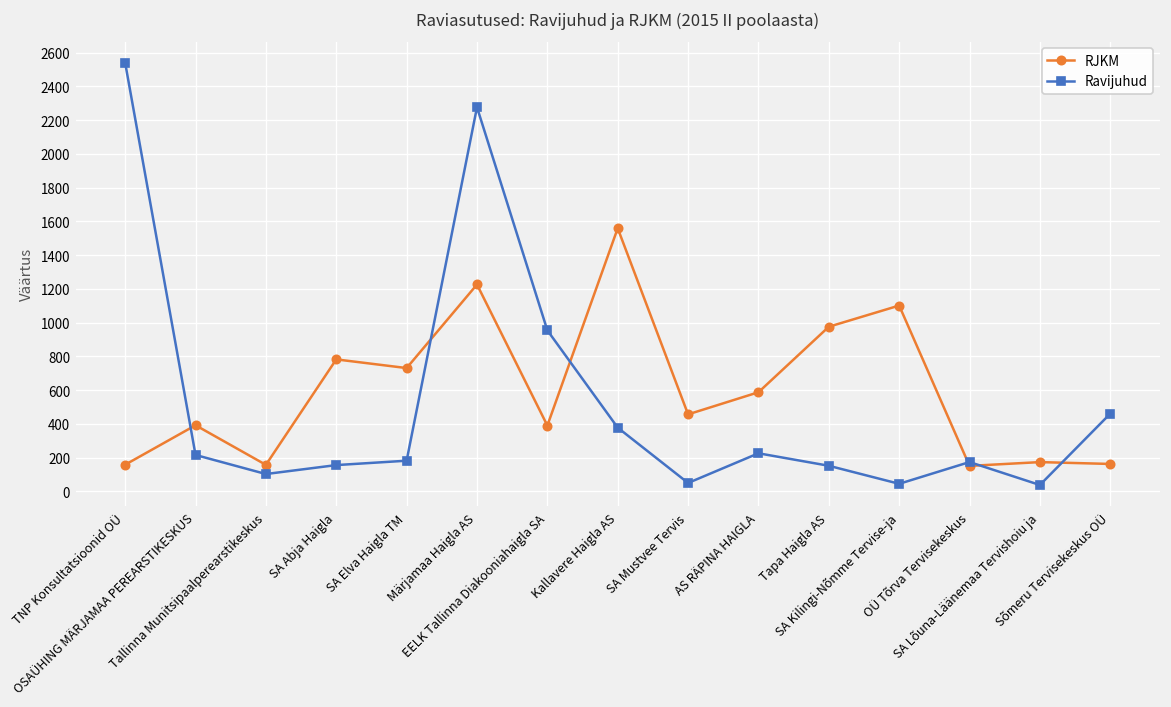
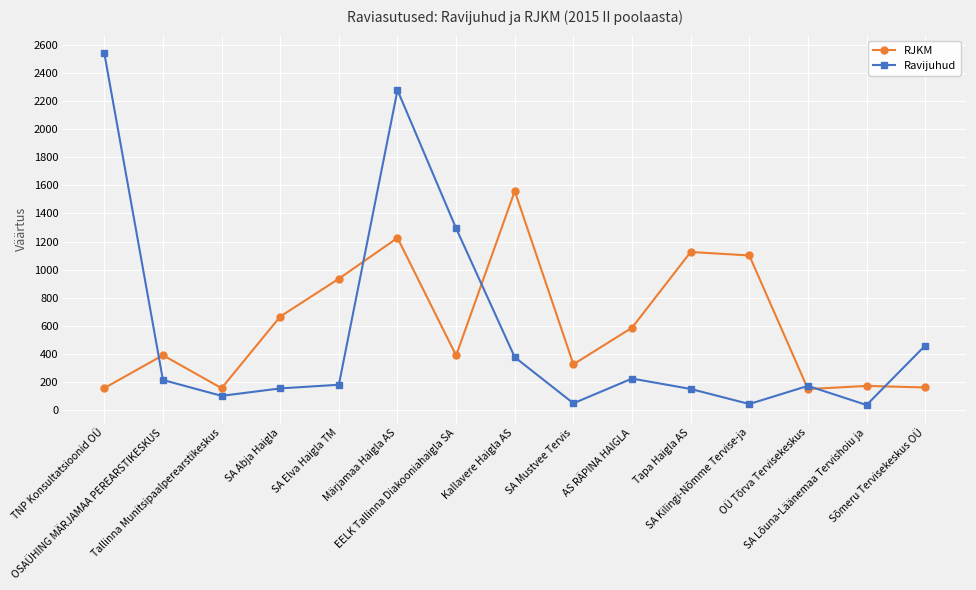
  {
    "RJKM": {
      "TNP Konsultatsioonid OÜ": 160,
      "OSAÜHING MÄRJAMAA PEREARSTIKESKUS": 390,
      "Tallinna Munitsipaalperearstikeskus": 160,
-     "SA Abja Haigla": 780,
-     "SA Elva Haigla TM": 730,
+     "SA Abja Haigla": 670,
+     "SA Elva Haigla TM": 940,
      "Märjamaa Haigla AS": 1230,
      "EELK Tallinna Diakooniahaigla SA": 390,
      "Kallavere Haigla AS": 1560,
-     "SA Mustvee Tervis": 460,
+     "SA Mustvee Tervis": 330,
      "AS RÄPINA HAIGLA": 590,
-     "Tapa Haigla AS": 980,
+     "Tapa Haigla AS": 1130,
      "SA Kilingi-Nõmme Tervise-ja": 1100,
      "OÜ Tõrva Tervisekeskus": 150,
      "SA Lõuna-Läänemaa Tervishoiu ja": 170,
      "Sõmeru Tervisekeskus OÜ": 160
    },
    "Ravijuhud": {
      "TNP Konsultatsioonid OÜ": 2540,
      "OSAÜHING MÄRJAMAA PEREARSTIKESKUS": 220,
      "Tallinna Munitsipaalperearstikeskus": 100,
      "SA Abja Haigla": 160,
      "SA Elva Haigla TM": 180,
      "Märjamaa Haigla AS": 2280,
-     "EELK Tallinna Diakooniahaigla SA": 950,
+     "EELK Tallinna Diakooniahaigla SA": 1290,
      "Kallavere Haigla AS": 380,
      "SA Mustvee Tervis": 50,
      "AS RÄPINA HAIGLA": 230,
      "Tapa Haigla AS": 150,
      "SA Kilingi-Nõmme Tervise-ja": 40,
      "OÜ Tõrva Tervisekeskus": 170,
      "SA Lõuna-Läänemaa Tervishoiu ja": 40,
      "Sõmeru Tervisekeskus OÜ": 460
    }
  }
